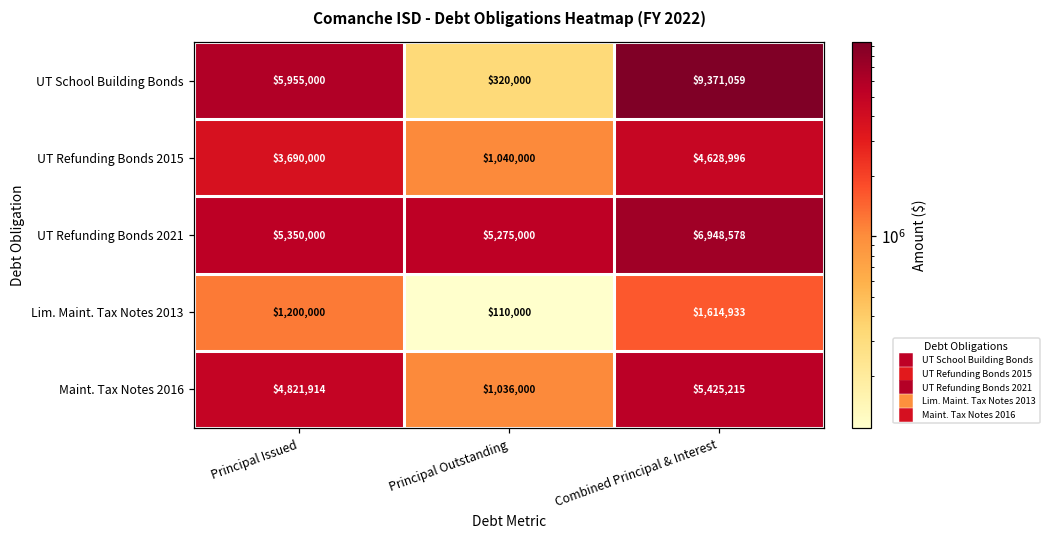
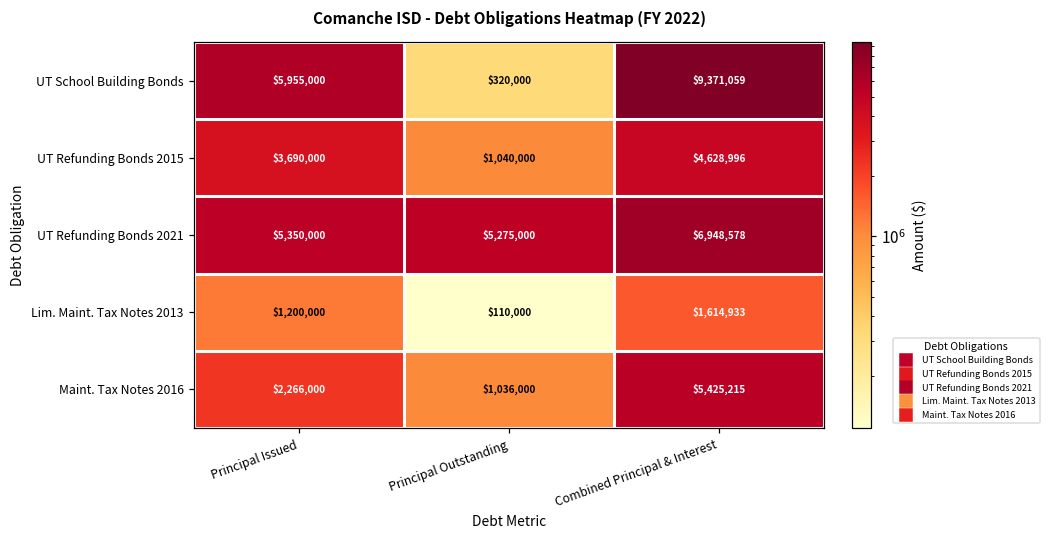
  {
    "UT School Building Bonds": {
      "Principal Issued": "$5,955,000",
      "Principal Outstanding": "$320,000",
      "Combined Principal & Interest": "$9,371,059"
    },
    "UT Refunding Bonds 2015": {
      "Principal Issued": "$3,690,000",
      "Principal Outstanding": "$1,040,000",
      "Combined Principal & Interest": "$4,628,996"
    },
    "UT Refunding Bonds 2021": {
      "Principal Issued": "$5,350,000",
      "Principal Outstanding": "$5,275,000",
      "Combined Principal & Interest": "$6,948,578"
    },
    "Lim. Maint. Tax Notes 2013": {
      "Principal Issued": "$1,200,000",
      "Principal Outstanding": "$110,000",
      "Combined Principal & Interest": "$1,614,933"
    },
    "Maint. Tax Notes 2016": {
-     "Principal Issued": "$4,821,914",
+     "Principal Issued": "$2,266,000",
      "Principal Outstanding": "$1,036,000",
      "Combined Principal & Interest": "$5,425,215"
    }
  }
